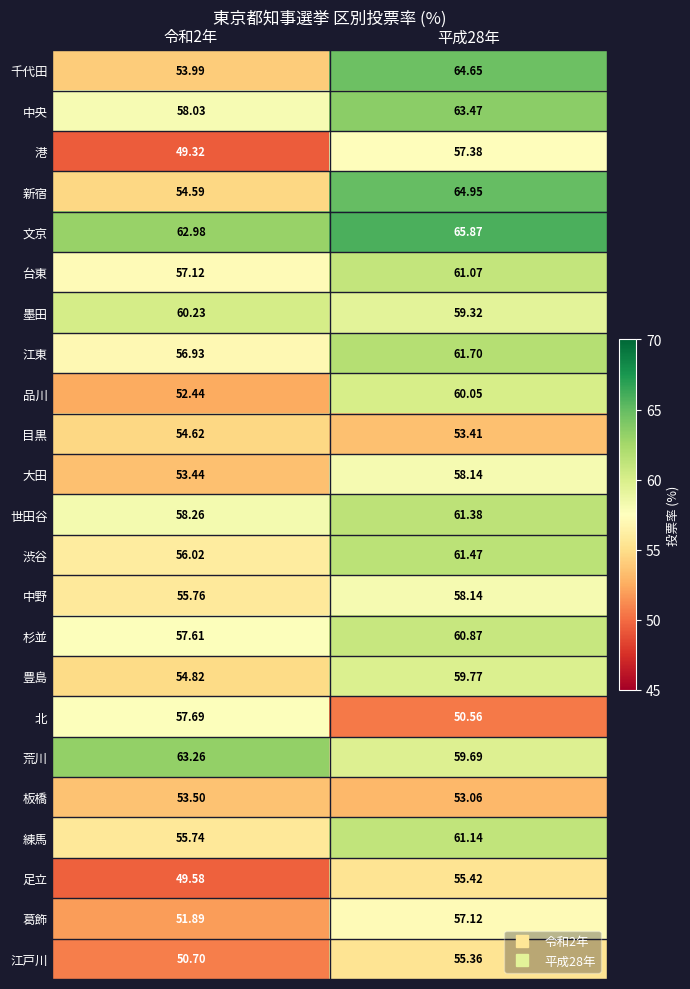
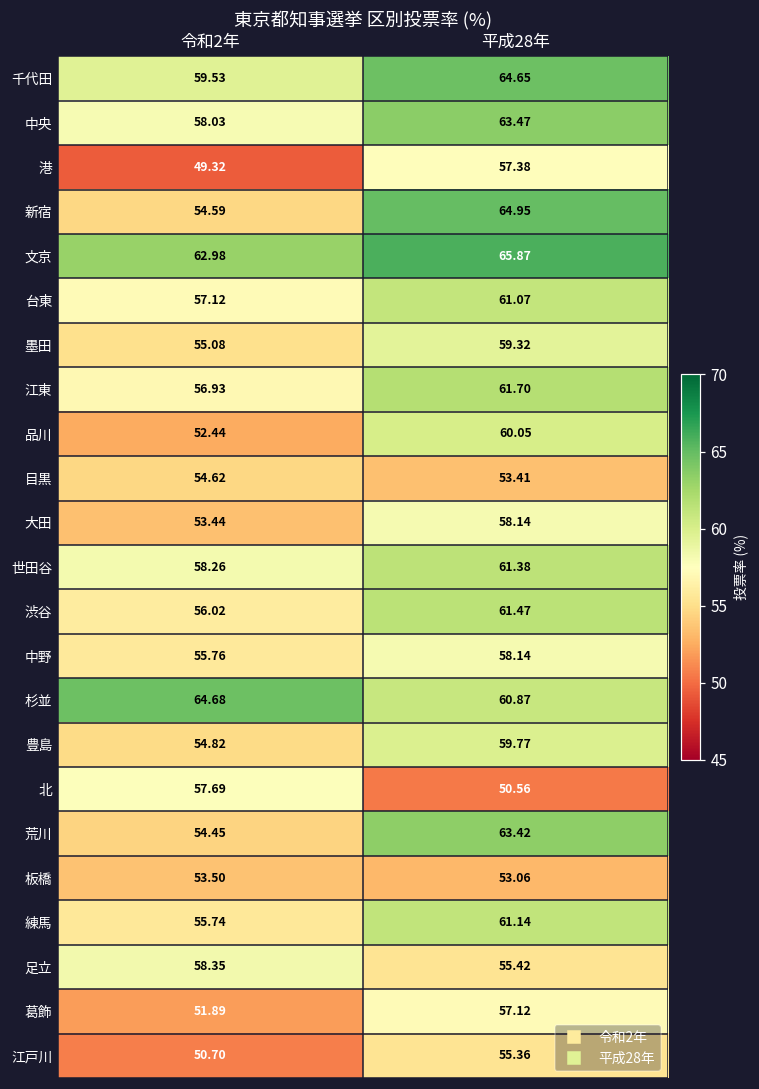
  {
    "千代田": {
-     "令和2年": 53.99,
+     "令和2年": 59.53,
      "平成28年": 64.65
    },
    "中央": {
      "令和2年": 58.03,
      "平成28年": 63.47
    },
    "港": {
      "令和2年": 49.32,
      "平成28年": 57.38
    },
    "新宿": {
      "令和2年": 54.59,
      "平成28年": 64.95
    },
    "文京": {
      "令和2年": 62.98,
      "平成28年": 65.87
    },
    "台東": {
      "令和2年": 57.12,
      "平成28年": 61.07
    },
    "墨田": {
-     "令和2年": 60.23,
+     "令和2年": 55.08,
      "平成28年": 59.32
    },
    "江東": {
      "令和2年": 56.93,
      "平成28年": 61.70
    },
    "品川": {
      "令和2年": 52.44,
      "平成28年": 60.05
    },
    "目黒": {
      "令和2年": 54.62,
      "平成28年": 53.41
    },
    "大田": {
      "令和2年": 53.44,
      "平成28年": 58.14
    },
    "世田谷": {
      "令和2年": 58.26,
      "平成28年": 61.38
    },
    "渋谷": {
      "令和2年": 56.02,
      "平成28年": 61.47
    },
    "中野": {
      "令和2年": 55.76,
      "平成28年": 58.14
    },
    "杉並": {
-     "令和2年": 57.61,
+     "令和2年": 64.68,
      "平成28年": 60.87
    },
    "豊島": {
      "令和2年": 54.82,
      "平成28年": 59.77
    },
    "北": {
      "令和2年": 57.69,
      "平成28年": 50.56
    },
    "荒川": {
-     "令和2年": 63.26,
-     "平成28年": 59.69
+     "令和2年": 54.45,
+     "平成28年": 63.42
    },
    "板橋": {
      "令和2年": 53.50,
      "平成28年": 53.06
    },
    "練馬": {
      "令和2年": 55.74,
      "平成28年": 61.14
    },
    "足立": {
-     "令和2年": 49.58,
+     "令和2年": 58.35,
      "平成28年": 55.42
    },
    "葛飾": {
      "令和2年": 51.89,
      "平成28年": 57.12
    },
    "江戸川": {
      "令和2年": 50.70,
      "平成28年": 55.36
    }
  }
